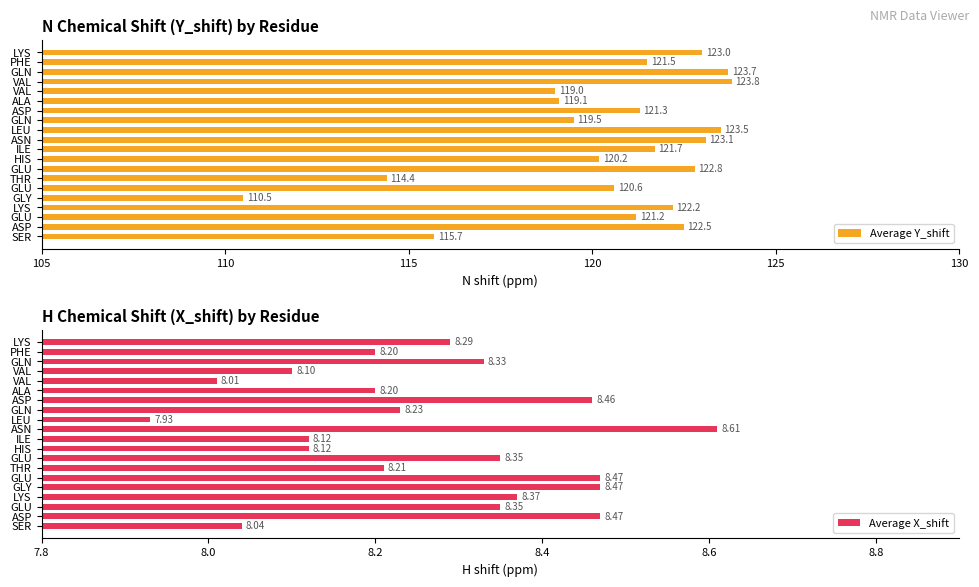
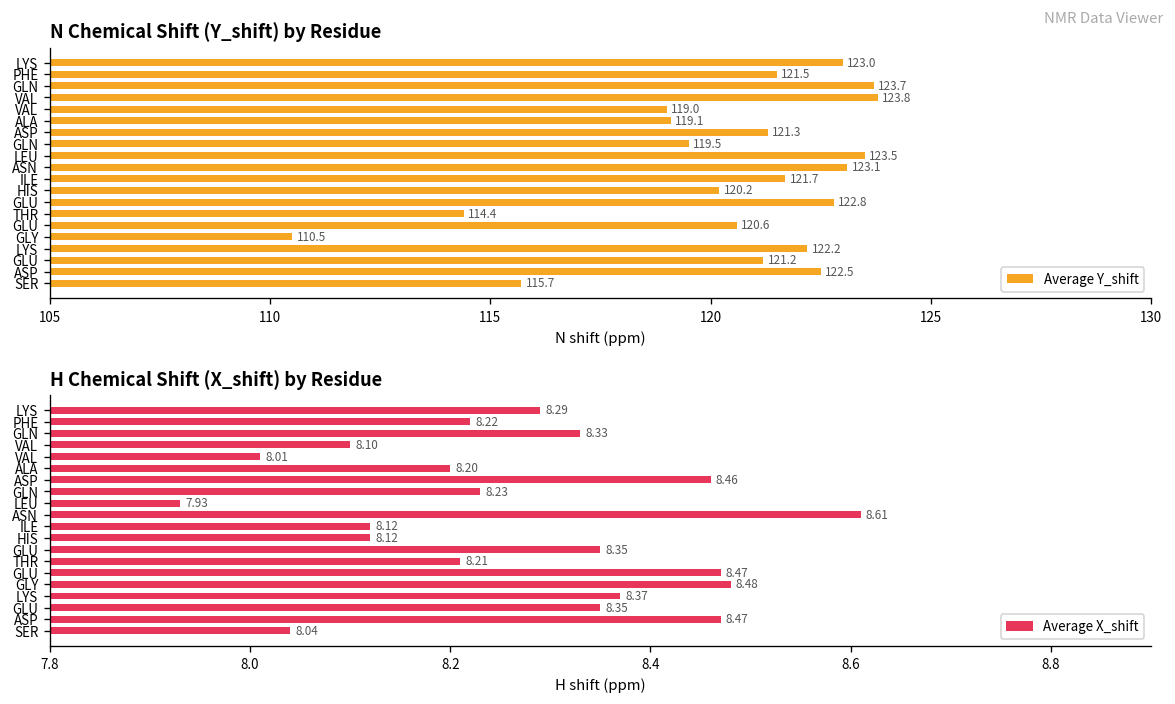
  {
    "N Chemical Shift (Y_shift) by Residue": {
      "PHE": 121.5,
      "ALA": 119.1,
      "LEU": 123.5,
      "ASN": 123.1,
      "ILE": 121.7,
      "HIS": 120.2,
      "THR": 114.4,
      "GLY": 110.5,
      "SER": 115.7
    },
    "H Chemical Shift (X_shift) by Residue": {
-     "PHE": 8.20,
+     "PHE": 8.22,
      "ALA": 8.20,
      "LEU": 7.93,
      "ASN": 8.61,
      "ILE": 8.12,
      "HIS": 8.12,
      "THR": 8.21,
-     "GLY": 8.47,
+     "GLY": 8.48,
      "SER": 8.04
    }
  }
